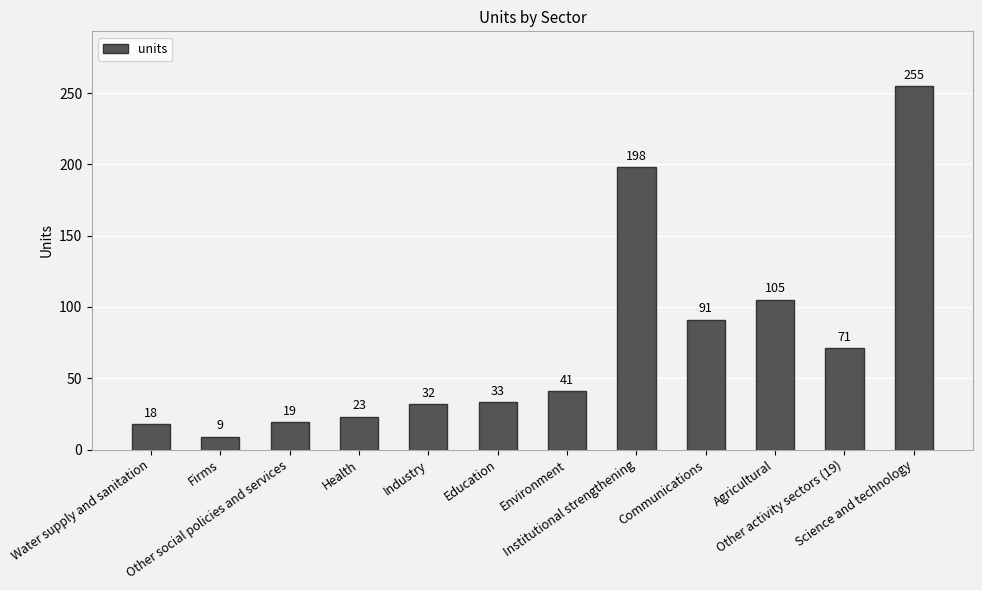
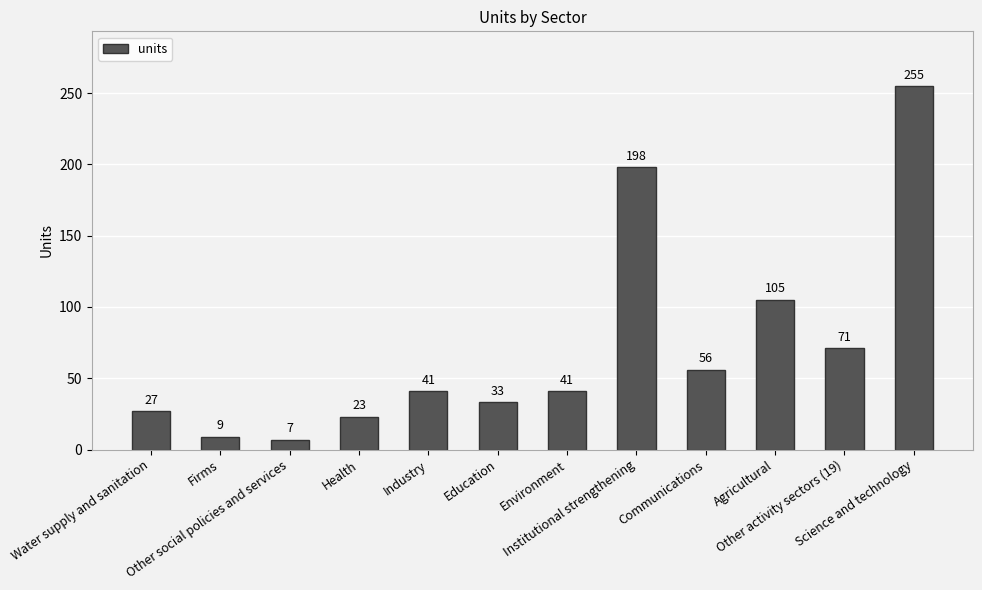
  {
-   "Water supply and sanitation": 18,
+   "Water supply and sanitation": 27,
    "Firms": 9,
-   "Other social policies and services": 19,
+   "Other social policies and services": 7,
    "Health": 23,
-   "Industry": 32,
+   "Industry": 41,
    "Education": 33,
    "Environment": 41,
    "Institutional strengthening": 198,
-   "Communications": 91,
+   "Communications": 56,
    "Agricultural": 105,
    "Other activity sectors (19)": 71,
    "Science and technology": 255
  }
